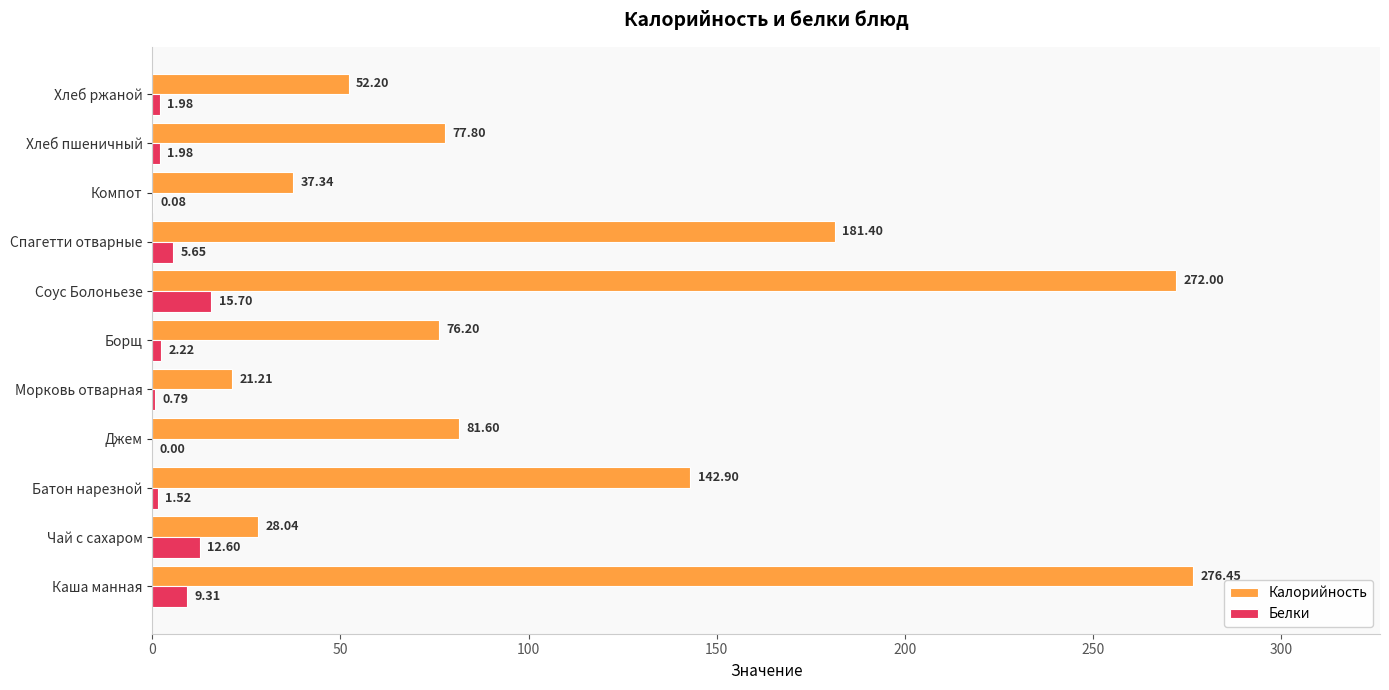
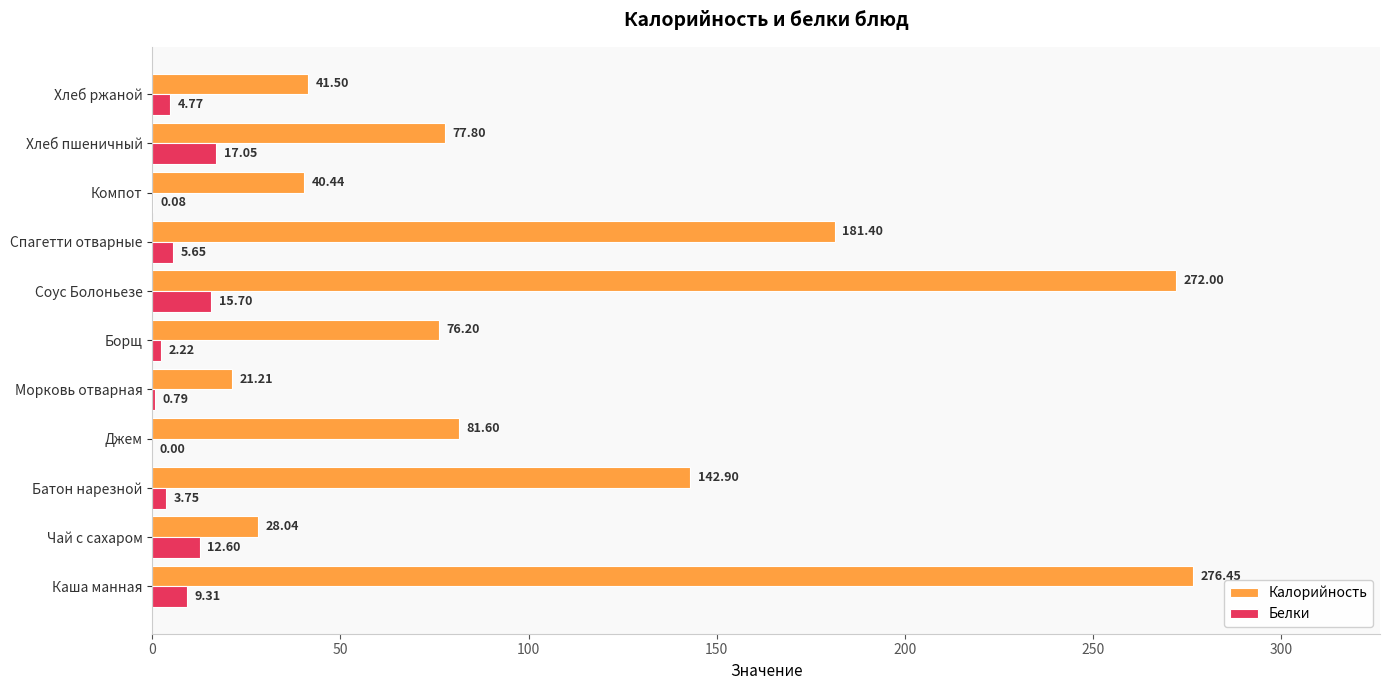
  {
    "Калорийность": {
-     "Хлеб ржаной": 52.20,
+     "Хлеб ржаной": 41.50,
      "Хлеб пшеничный": 77.80,
-     "Компот": 37.34,
+     "Компот": 40.44,
      "Спагетти отварные": 181.40,
      "Соус Болоньезе": 272.00,
      "Борщ": 76.20,
      "Морковь отварная": 21.21,
      "Джем": 81.60,
      "Батон нарезной": 142.90,
      "Чай с сахаром": 28.04
    },
    "Белки": {
-     "Хлеб ржаной": 1.98,
-     "Хлеб пшеничный": 1.98,
+     "Хлеб ржаной": 4.77,
+     "Хлеб пшеничный": 17.05,
      "Компот": 0.08,
      "Спагетти отварные": 5.65,
      "Соус Болоньезе": 15.70,
      "Борщ": 2.22,
      "Морковь отварная": 0.79,
      "Джем": 0.00,
-     "Батон нарезной": 1.52,
+     "Батон нарезной": 3.75,
      "Чай с сахаром": 12.60,
      "Каша манная": 9.31
    }
  }
